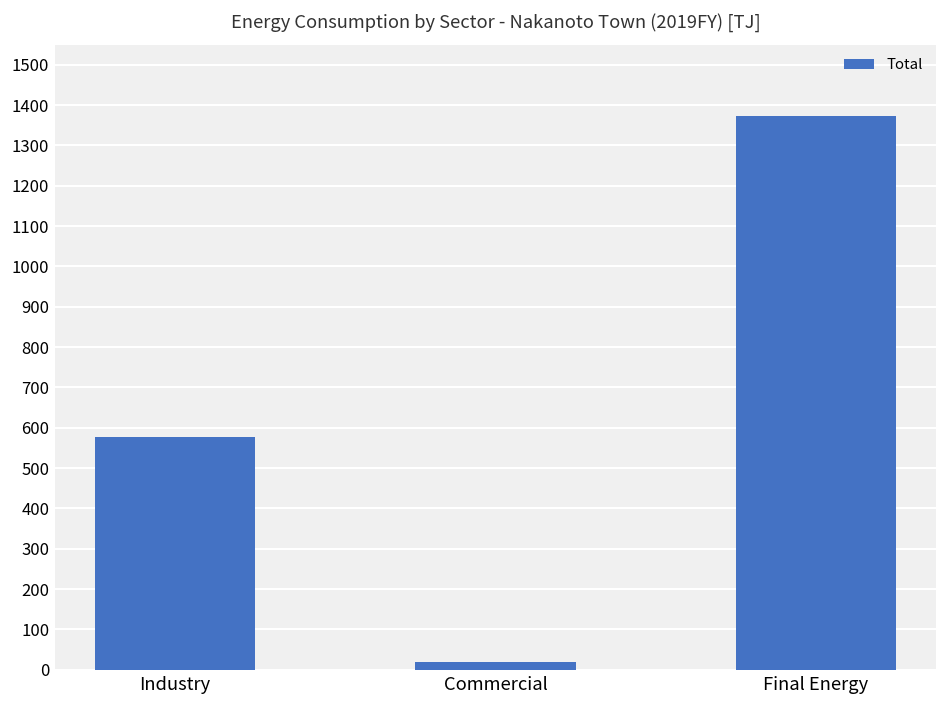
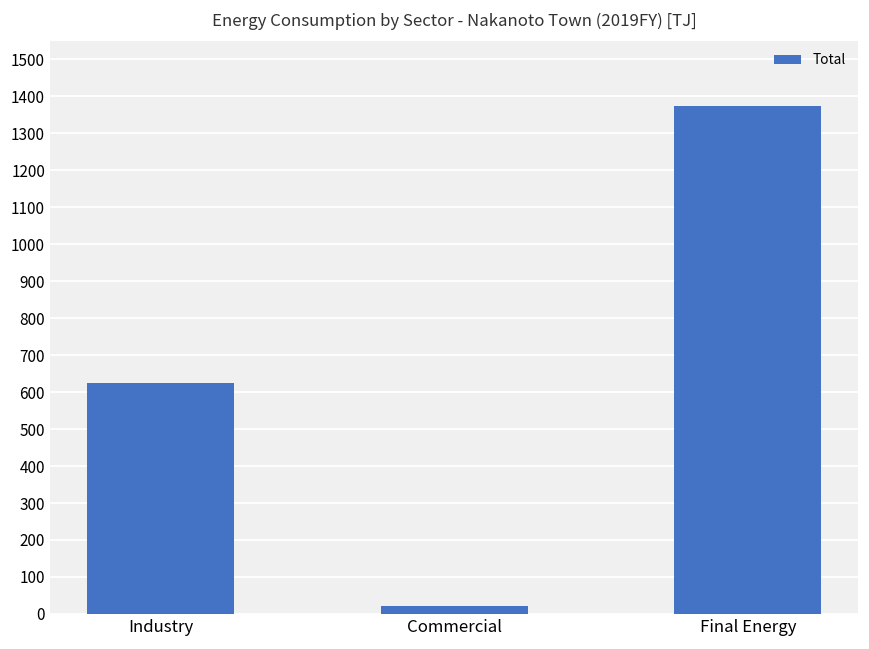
  {
-   "Industry": 580,
+   "Industry": 630,
    "Commercial": 20,
    "Final Energy": 1370
  }
